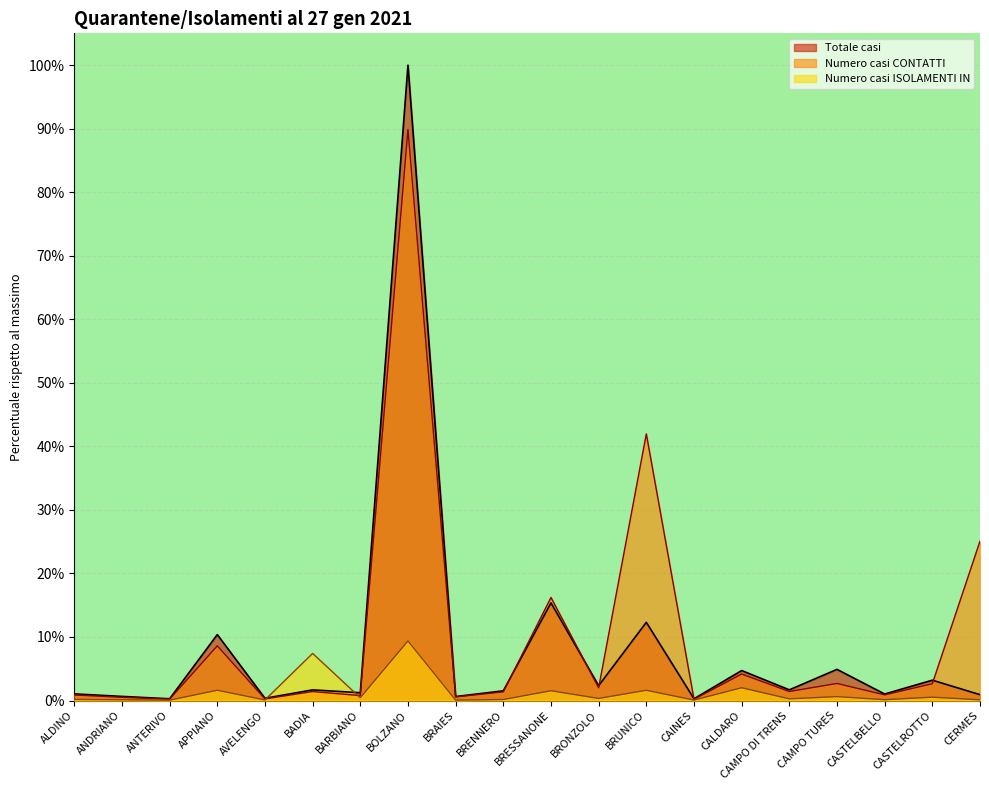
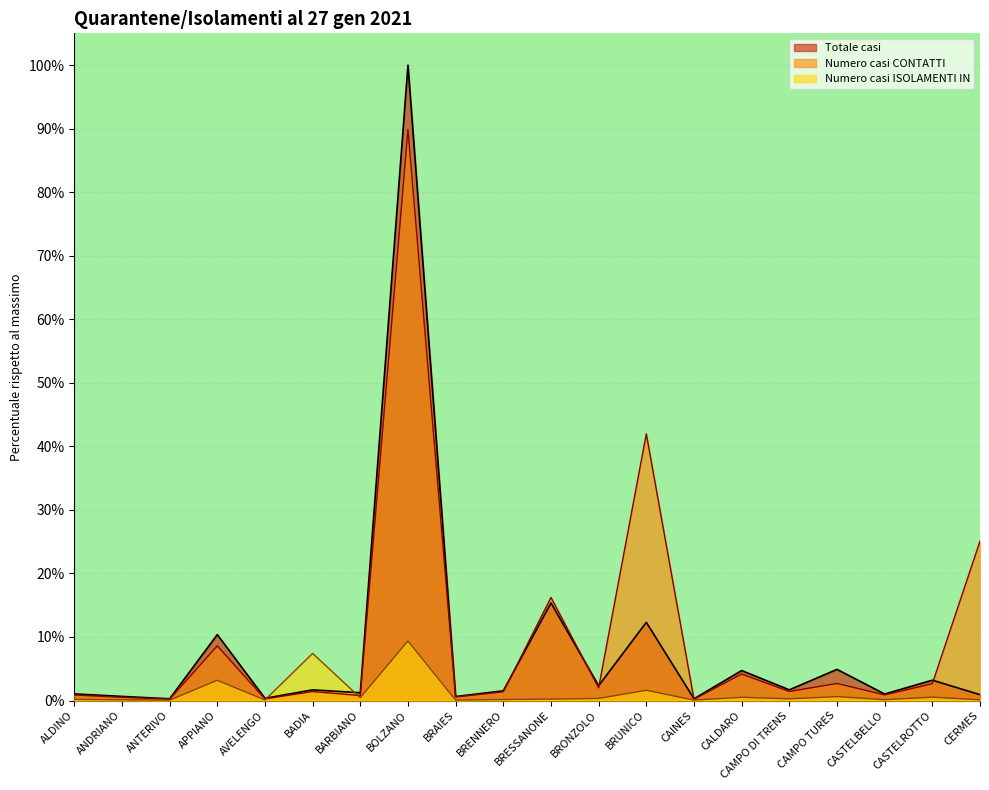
  {
    "Totale casi": {
      "APPIANO": "10%",
      "BARBIANO": "1%",
      "BOLZANO": "100%",
      "BRESSANONE": "15%",
      "BRUNICO": "12%",
      "CALDARO": "5%",
      "CAMPO TURES": "5%",
      "CASTELROTTO": "3%",
      "CERMES": "1%"
    },
    "Numero casi CONTATTI": {
      "APPIANO": "9%",
      "BOLZANO": "90%",
      "BRESSANONE": "16%",
      "BRUNICO": "42%",
      "CALDARO": "4%",
      "CAMPO TURES": "3%",
      "CASTELROTTO": "3%",
      "CERMES": "25%"
    },
    "Numero casi ISOLAMENTI IN": {
      "ALDINO": "0%",
-     "APPIANO": "2%",
+     "APPIANO": "3%",
      "BADIA": "7%",
      "BOLZANO": "9%",
      "BRAIES": "0%",
      "BRENNERO": "0%",
-     "BRESSANONE": "2%",
+     "BRESSANONE": "0%",
      "BRONZOLO": "0%",
      "BRUNICO": "2%",
-     "CALDARO": "2%",
+     "CALDARO": "1%",
      "CAMPO DI TRENS": "0%",
      "CAMPO TURES": "1%",
      "CASTELBELLO": "0%",
      "CASTELROTTO": "1%",
      "CERMES": "0%"
    }
  }
